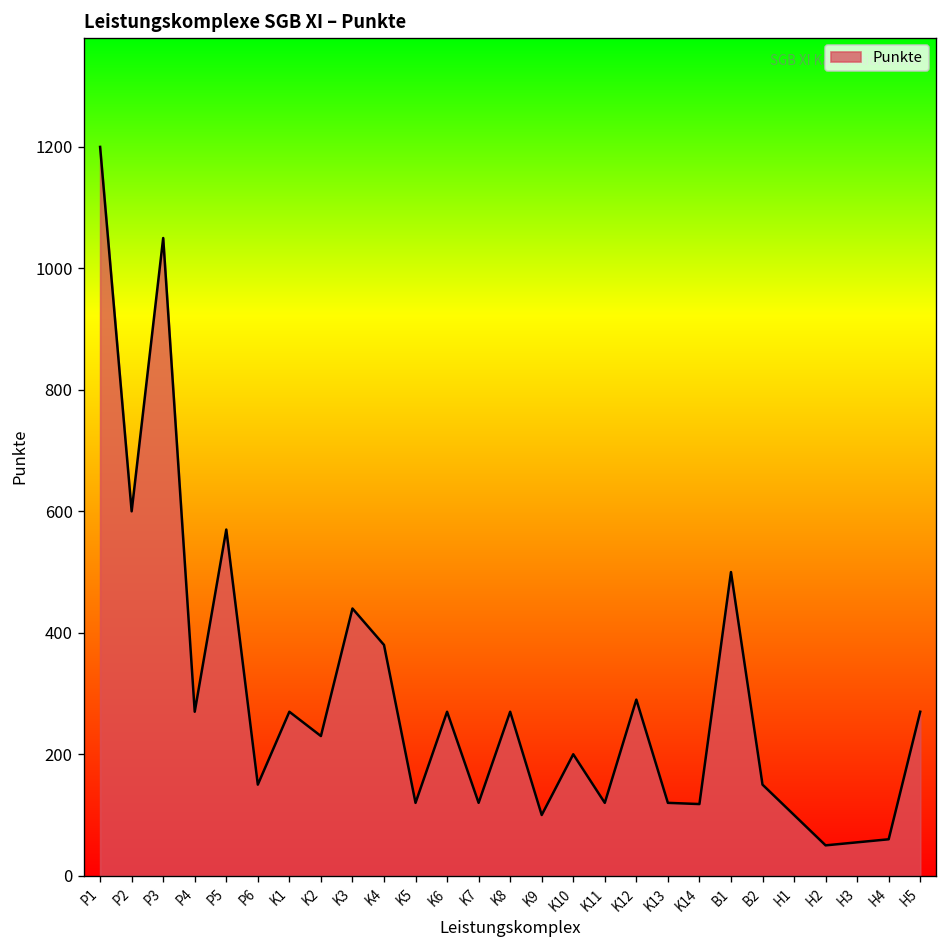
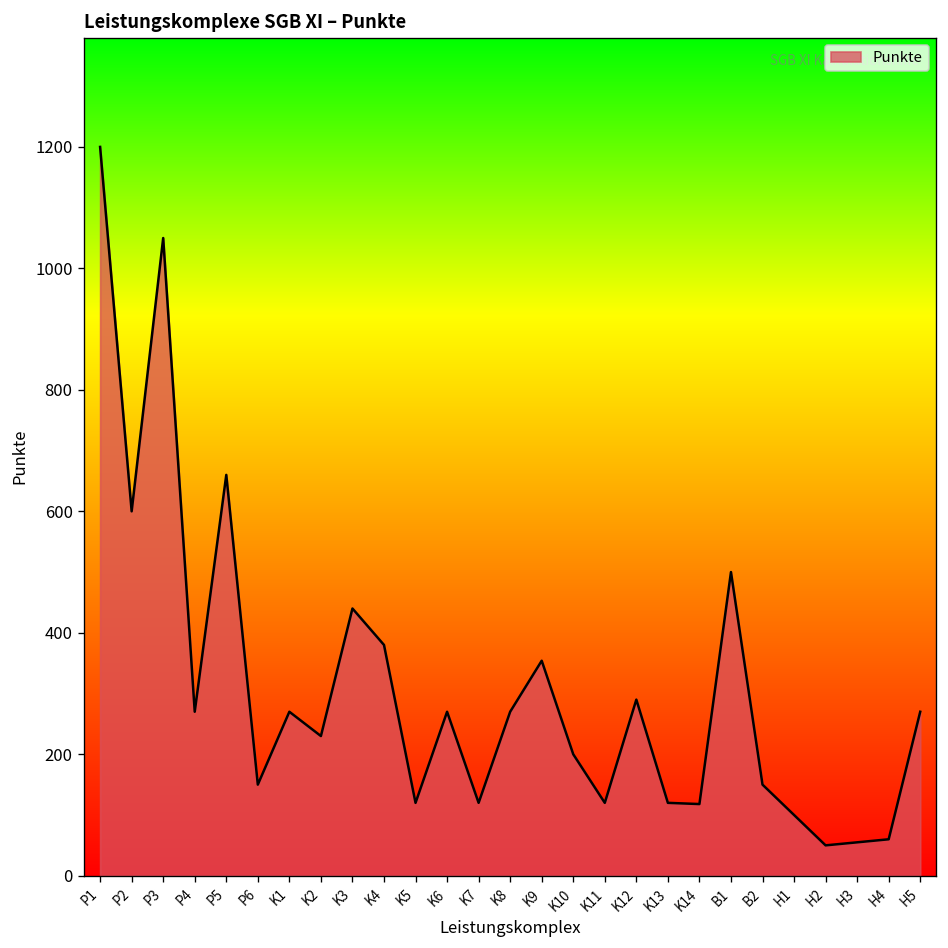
  {
    "P1": 1200,
    "P2": 600,
    "P3": 1050,
    "P4": 270,
-   "P5": 570,
+   "P5": 660,
    "P6": 150,
    "K1": 270,
    "K2": 230,
    "K3": 440,
    "K4": 380,
    "K5": 120,
    "K6": 270,
    "K7": 120,
    "K8": 270,
-   "K9": 100,
+   "K9": 350,
    "K10": 200,
    "K11": 120,
    "K12": 290,
    "K13": 120,
    "K14": 120,
    "B1": 500,
    "B2": 150,
    "H1": 100,
    "H2": 50,
    "H3": 60,
    "H4": 60,
    "H5": 270
  }
